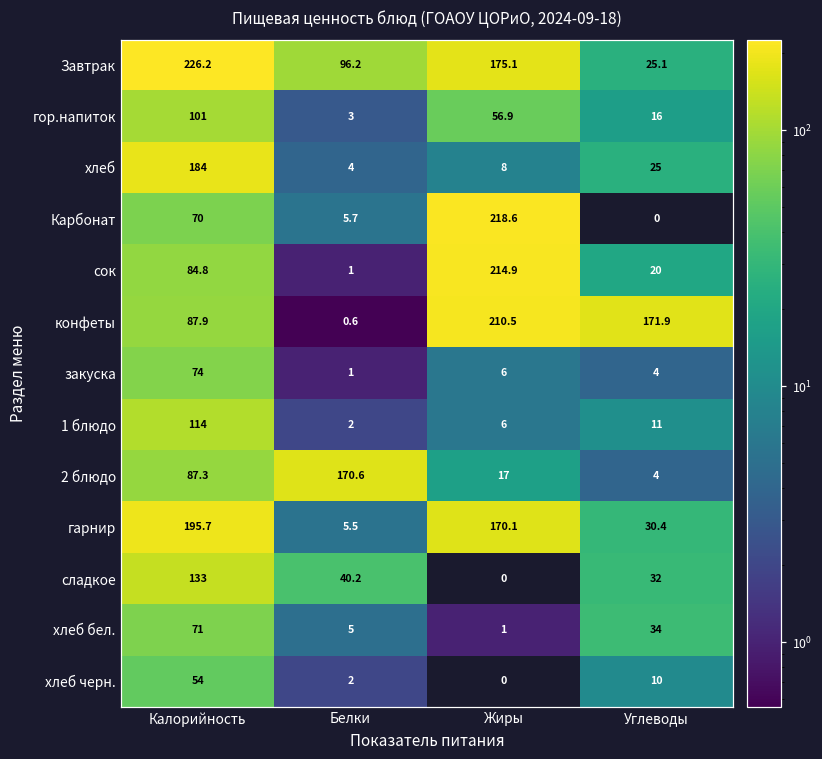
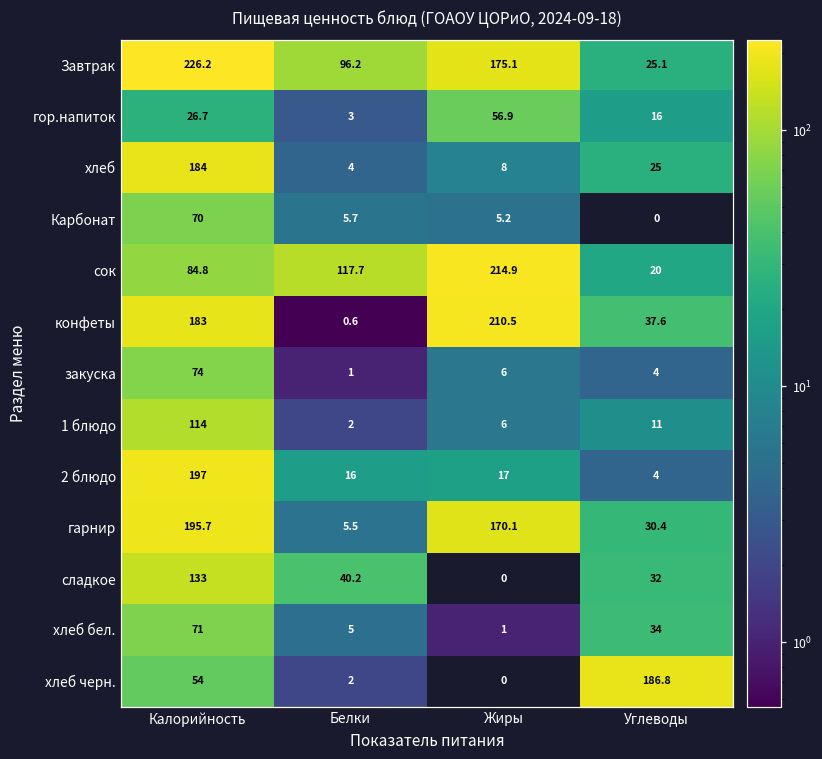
  {
    "Завтрак": {
      "Калорийность": 226.2,
      "Белки": 96.2,
      "Жиры": 175.1,
      "Углеводы": 25.1
    },
    "гор.напиток": {
-     "Калорийность": 101,
+     "Калорийность": 26.7,
      "Белки": 3,
      "Жиры": 56.9,
      "Углеводы": 16
    },
    "хлеб": {
      "Калорийность": 184,
      "Белки": 4,
      "Жиры": 8,
      "Углеводы": 25
    },
    "Карбонат": {
      "Калорийность": 70,
      "Белки": 5.7,
-     "Жиры": 218.6,
+     "Жиры": 5.2,
      "Углеводы": 0
    },
    "сок": {
      "Калорийность": 84.8,
-     "Белки": 1,
+     "Белки": 117.7,
      "Жиры": 214.9,
      "Углеводы": 20
    },
    "конфеты": {
-     "Калорийность": 87.9,
+     "Калорийность": 183,
      "Белки": 0.6,
      "Жиры": 210.5,
-     "Углеводы": 171.9
+     "Углеводы": 37.6
    },
    "закуска": {
      "Калорийность": 74,
      "Белки": 1,
      "Жиры": 6,
      "Углеводы": 4
    },
    "1 блюдо": {
      "Калорийность": 114,
      "Белки": 2,
      "Жиры": 6,
      "Углеводы": 11
    },
    "2 блюдо": {
-     "Калорийность": 87.3,
-     "Белки": 170.6,
+     "Калорийность": 197,
+     "Белки": 16,
      "Жиры": 17,
      "Углеводы": 4
    },
    "гарнир": {
      "Калорийность": 195.7,
      "Белки": 5.5,
      "Жиры": 170.1,
      "Углеводы": 30.4
    },
    "сладкое": {
      "Калорийность": 133,
      "Белки": 40.2,
      "Жиры": 0,
      "Углеводы": 32
    },
    "хлеб бел.": {
      "Калорийность": 71,
      "Белки": 5,
      "Жиры": 1,
      "Углеводы": 34
    },
    "хлеб черн.": {
      "Калорийность": 54,
      "Белки": 2,
      "Жиры": 0,
-     "Углеводы": 10
+     "Углеводы": 186.8
    }
  }
